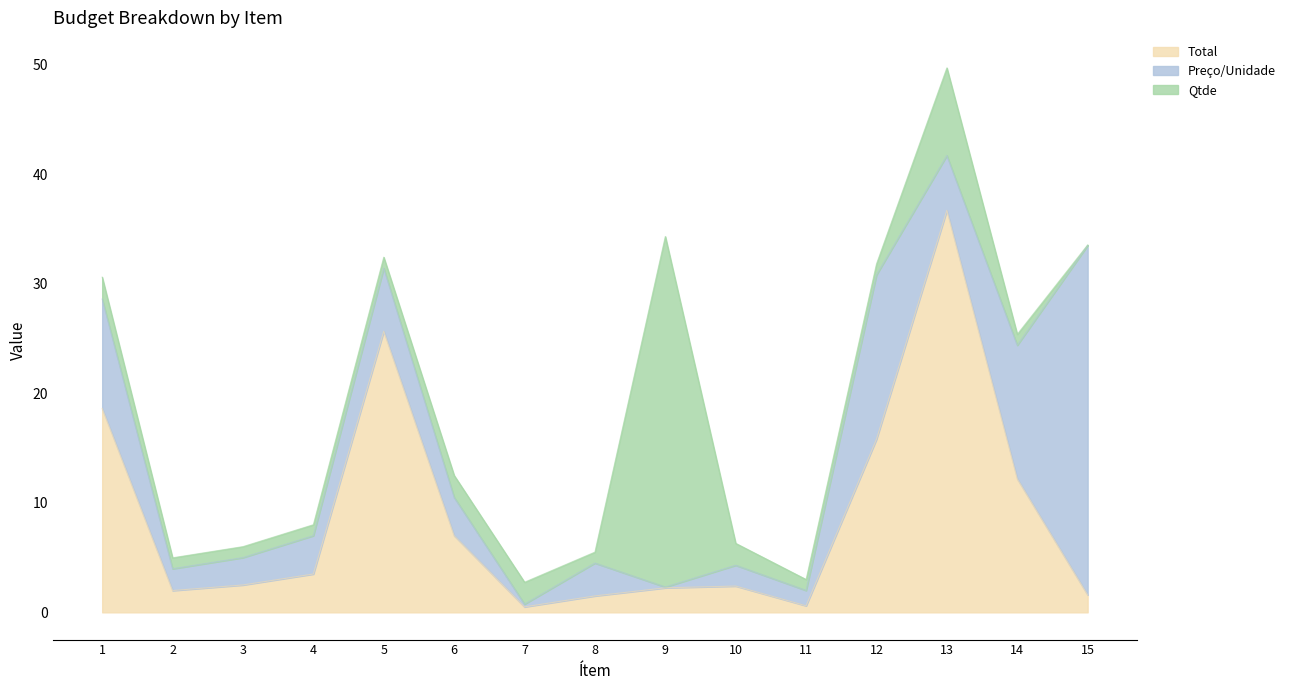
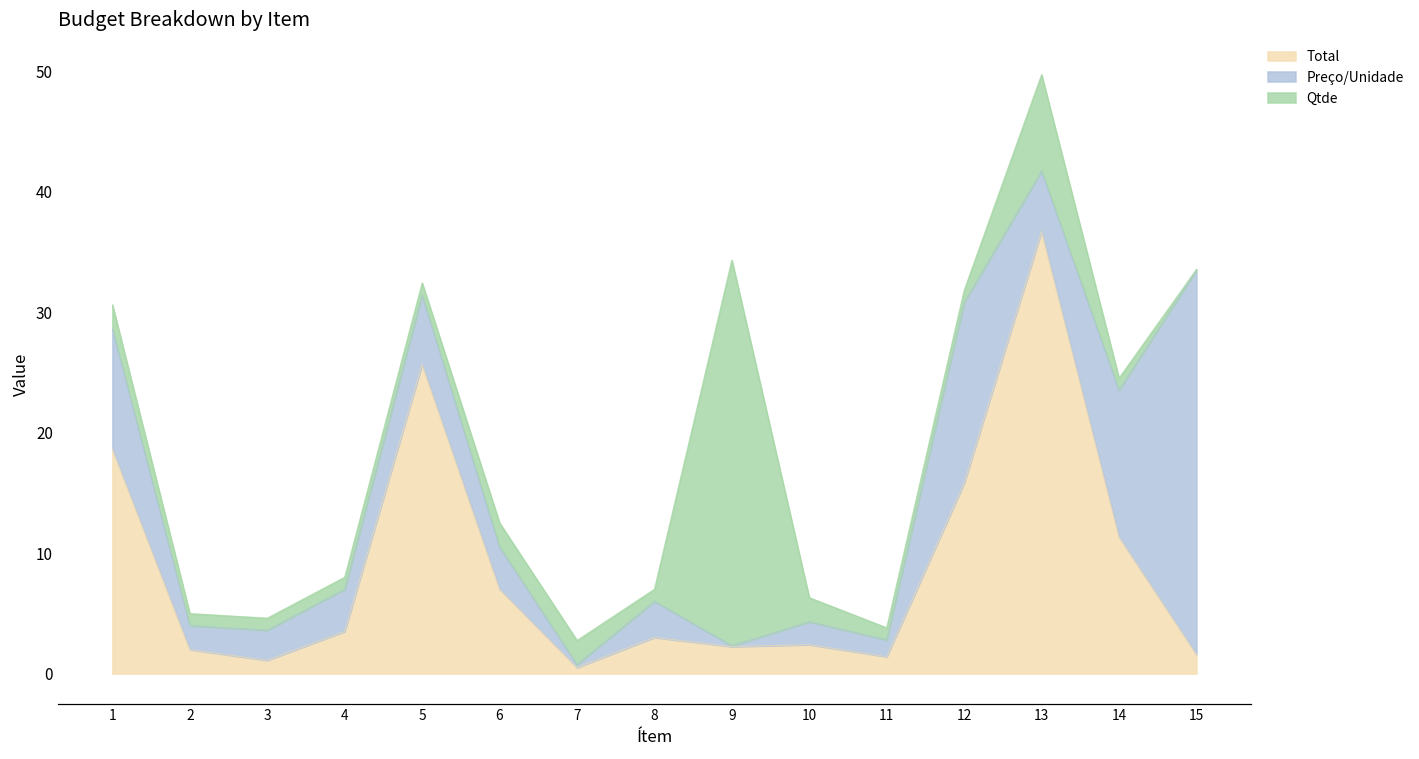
  {
    "Total": {
      "1": 18.6,
      "2": 2.0,
-     "3": 2.5,
+     "3": 1.1,
      "4": 3.5,
      "5": 25.7,
      "6": 7.0,
      "7": 0.5,
-     "8": 1.5,
+     "8": 3.0,
      "10": 2.4,
-     "11": 0.6,
+     "11": 1.4,
      "12": 15.8,
      "13": 36.7,
-     "14": 12.2,
+     "14": 11.3,
      "15": 1.6
    }
  }
